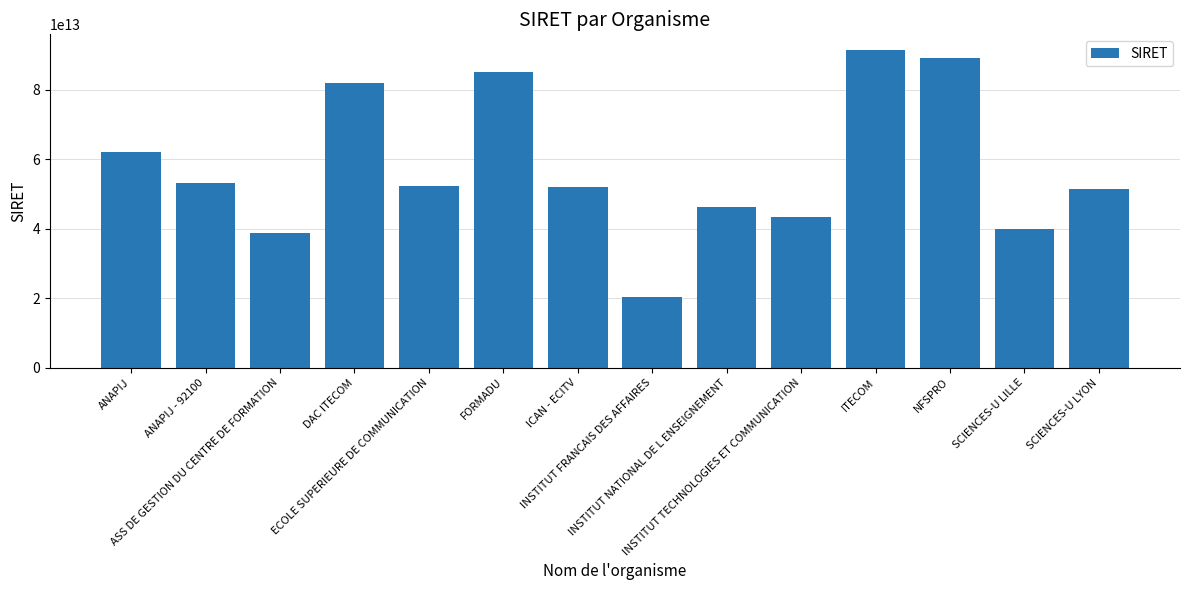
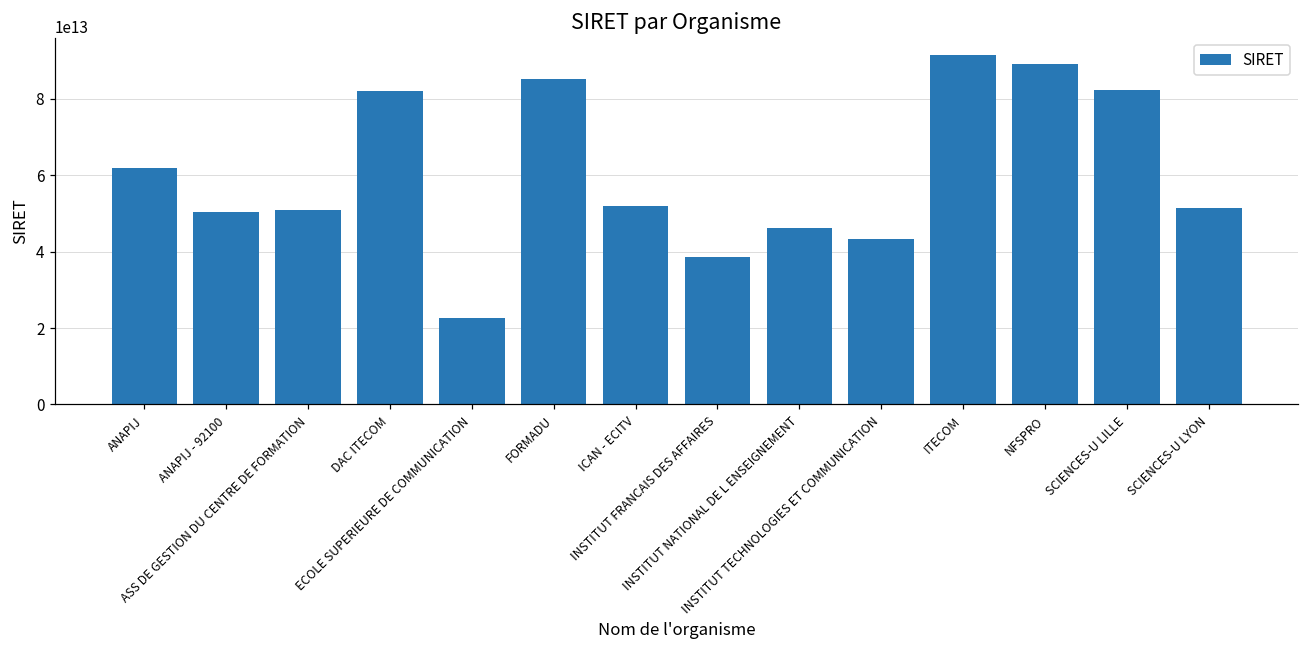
  {
    "ANAPIJ": 62000000000000,
-   "ANAPIJ - 92100": 53000000000000,
-   "ASS DE GESTION DU CENTRE DE FORMATION": 39000000000000,
+   "ANAPIJ - 92100": 50000000000000,
+   "ASS DE GESTION DU CENTRE DE FORMATION": 51000000000000,
    "DAC ITECOM": 82000000000000,
-   "ECOLE SUPERIEURE DE COMMUNICATION": 52000000000000,
+   "ECOLE SUPERIEURE DE COMMUNICATION": 23000000000000,
    "FORMADU": 85000000000000,
    "ICAN - ECITV": 52000000000000,
-   "INSTITUT FRANCAIS DES AFFAIRES": 20000000000000,
+   "INSTITUT FRANCAIS DES AFFAIRES": 38000000000000,
    "INSTITUT NATIONAL DE L ENSEIGNEMENT": 46000000000000,
    "INSTITUT TECHNOLOGIES ET COMMUNICATION": 43000000000000,
    "ITECOM": 91000000000000,
    "NFSPRO": 89000000000000,
-   "SCIENCES-U LILLE": 40000000000000,
+   "SCIENCES-U LILLE": 82000000000000,
    "SCIENCES-U LYON": 51000000000000
  }
